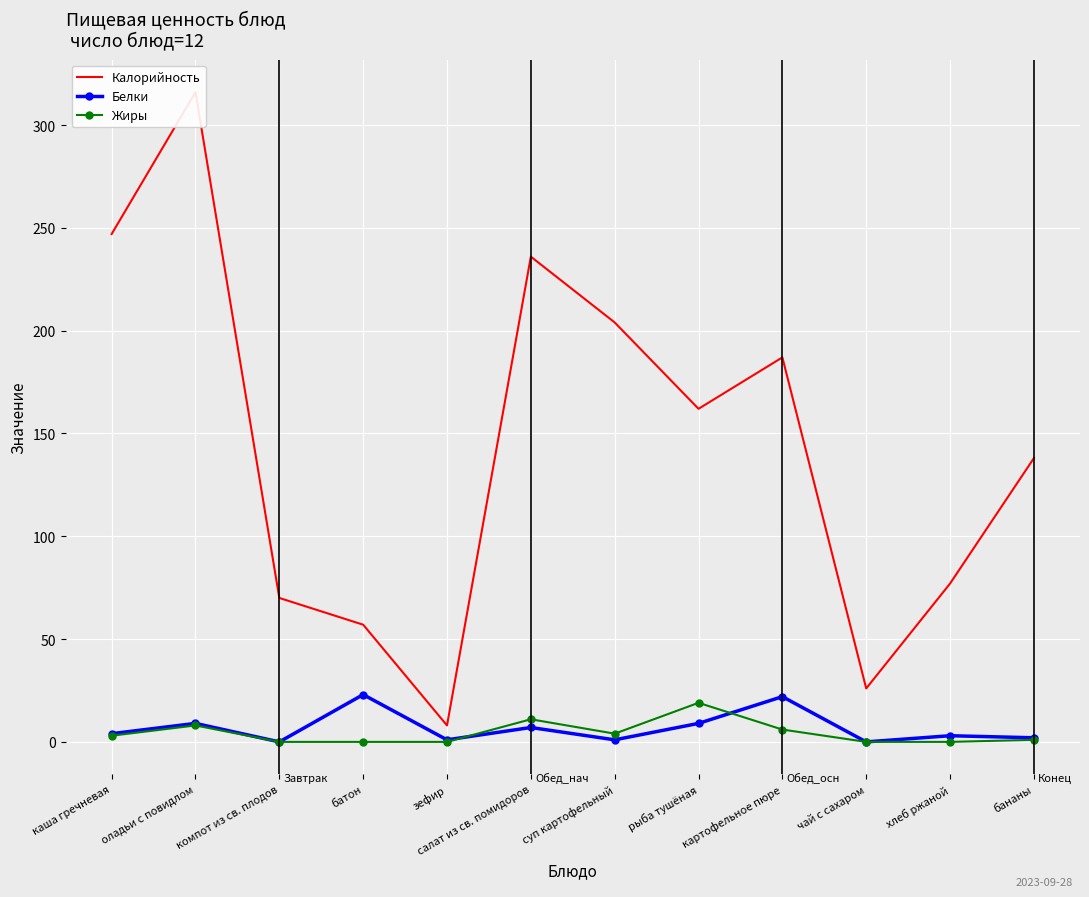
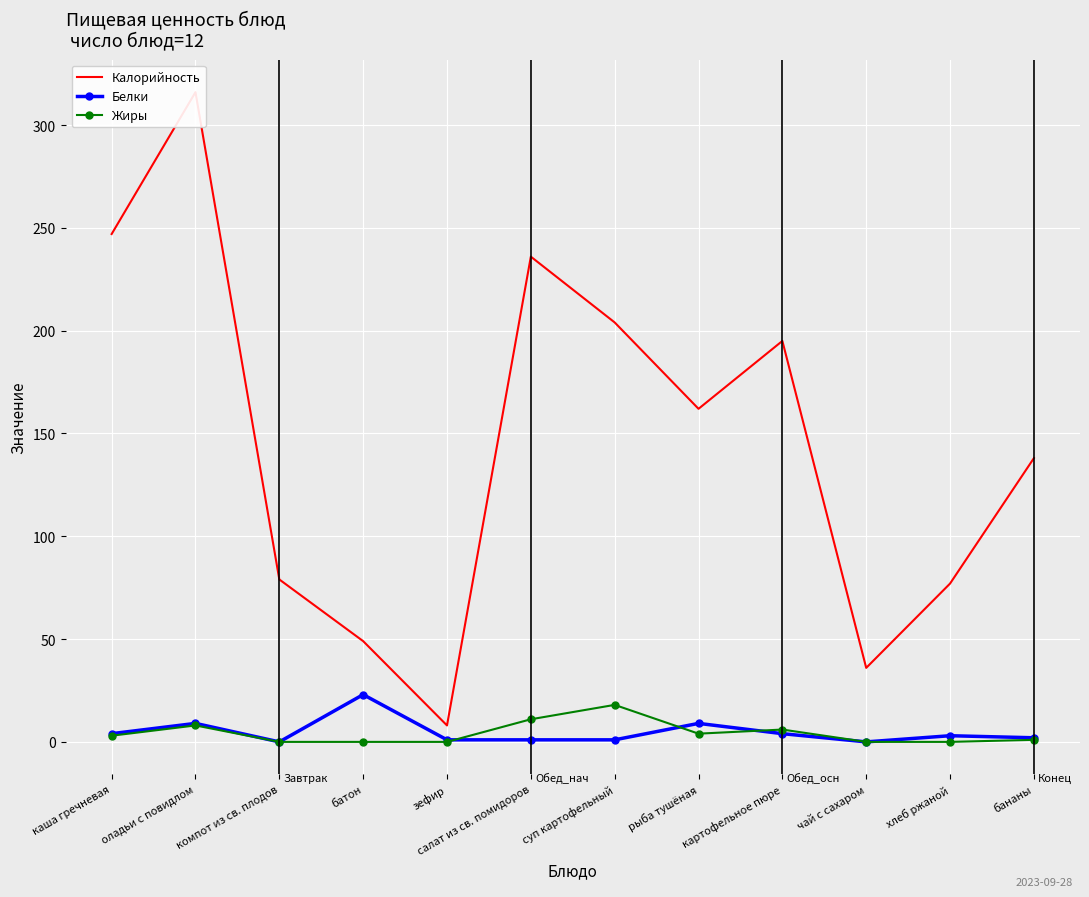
  {
    "Калорийность": {
      "каша гречневая": 247,
-     "компот из св. плодов": 70,
-     "батон": 57,
+     "компот из св. плодов": 79,
+     "батон": 49,
      "зефир": 8,
      "салат из св. помидоров": 236,
      "суп картофельный": 204,
      "рыба тушёная": 162,
-     "картофельное пюре": 187,
-     "чай с сахаром": 26,
+     "картофельное пюре": 195,
+     "чай с сахаром": 36,
      "хлеб ржаной": 77,
      "бананы": 138
    },
    "Белки": {
      "батон": 23,
-     "салат из св. помидоров": 7,
+     "салат из св. помидоров": 1,
      "суп картофельный": 1,
      "рыба тушёная": 9,
-     "картофельное пюре": 22,
+     "картофельное пюре": 4,
      "хлеб ржаной": 3
    },
    "Жиры": {
      "батон": 0,
      "салат из св. помидоров": 11,
-     "суп картофельный": 4,
-     "рыба тушёная": 19,
+     "суп картофельный": 18,
+     "рыба тушёная": 4,
      "картофельное пюре": 6,
      "хлеб ржаной": 0
    }
  }
